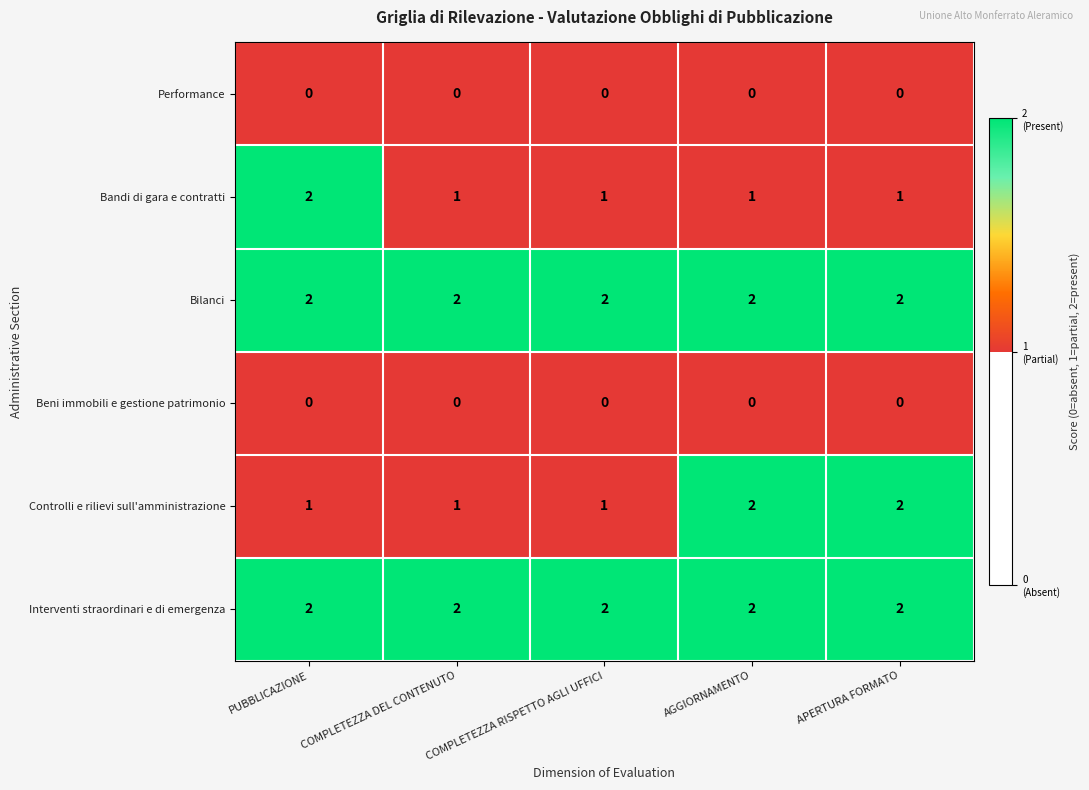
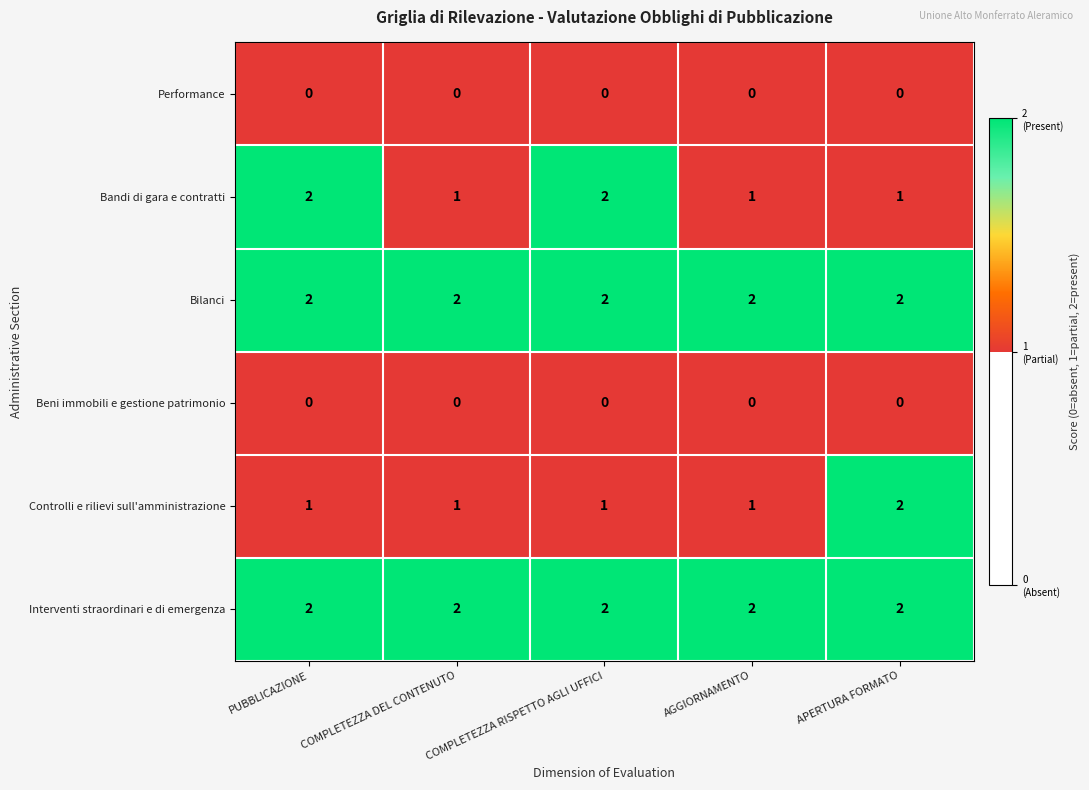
  {
    "Performance": {
      "PUBBLICAZIONE": 0,
      "COMPLETEZZA DEL CONTENUTO": 0,
      "COMPLETEZZA RISPETTO AGLI UFFICI": 0,
      "AGGIORNAMENTO": 0,
      "APERTURA FORMATO": 0
    },
    "Bandi di gara e contratti": {
      "PUBBLICAZIONE": 2,
      "COMPLETEZZA DEL CONTENUTO": 1,
-     "COMPLETEZZA RISPETTO AGLI UFFICI": 1,
+     "COMPLETEZZA RISPETTO AGLI UFFICI": 2,
      "AGGIORNAMENTO": 1,
      "APERTURA FORMATO": 1
    },
    "Bilanci": {
      "PUBBLICAZIONE": 2,
      "COMPLETEZZA DEL CONTENUTO": 2,
      "COMPLETEZZA RISPETTO AGLI UFFICI": 2,
      "AGGIORNAMENTO": 2,
      "APERTURA FORMATO": 2
    },
    "Beni immobili e gestione patrimonio": {
      "PUBBLICAZIONE": 0,
      "COMPLETEZZA DEL CONTENUTO": 0,
      "COMPLETEZZA RISPETTO AGLI UFFICI": 0,
      "AGGIORNAMENTO": 0,
      "APERTURA FORMATO": 0
    },
    "Controlli e rilievi sull'amministrazione": {
      "PUBBLICAZIONE": 1,
      "COMPLETEZZA DEL CONTENUTO": 1,
      "COMPLETEZZA RISPETTO AGLI UFFICI": 1,
-     "AGGIORNAMENTO": 2,
+     "AGGIORNAMENTO": 1,
      "APERTURA FORMATO": 2
    },
    "Interventi straordinari e di emergenza": {
      "PUBBLICAZIONE": 2,
      "COMPLETEZZA DEL CONTENUTO": 2,
      "COMPLETEZZA RISPETTO AGLI UFFICI": 2,
      "AGGIORNAMENTO": 2,
      "APERTURA FORMATO": 2
    }
  }
